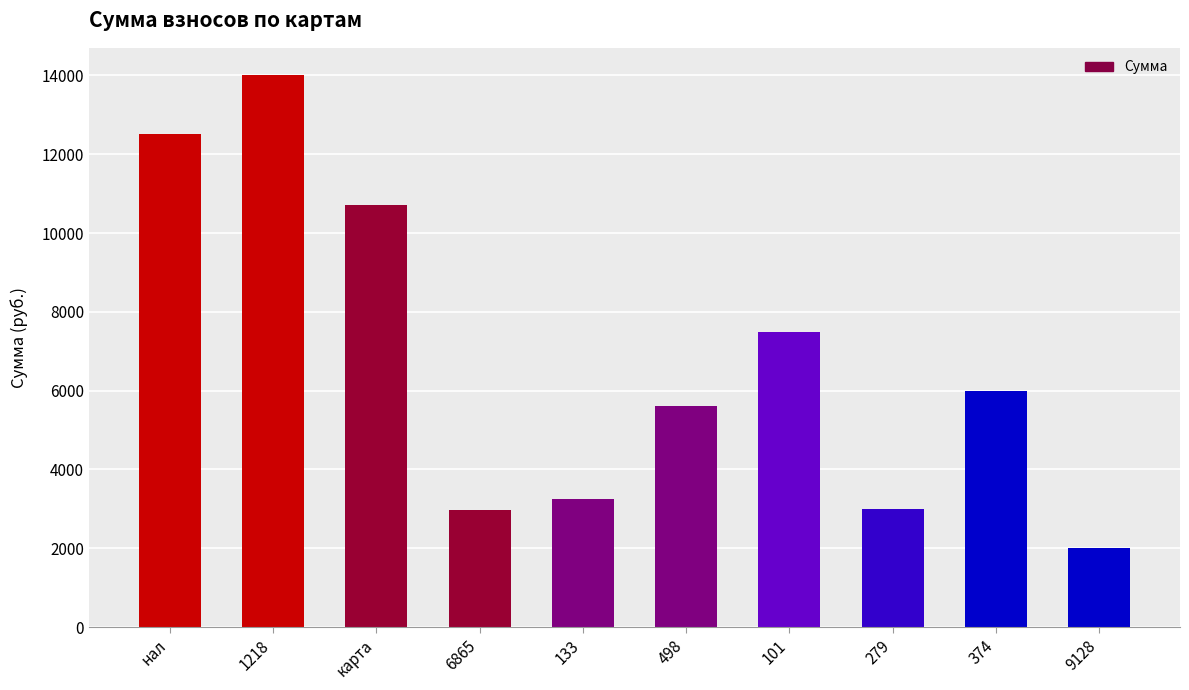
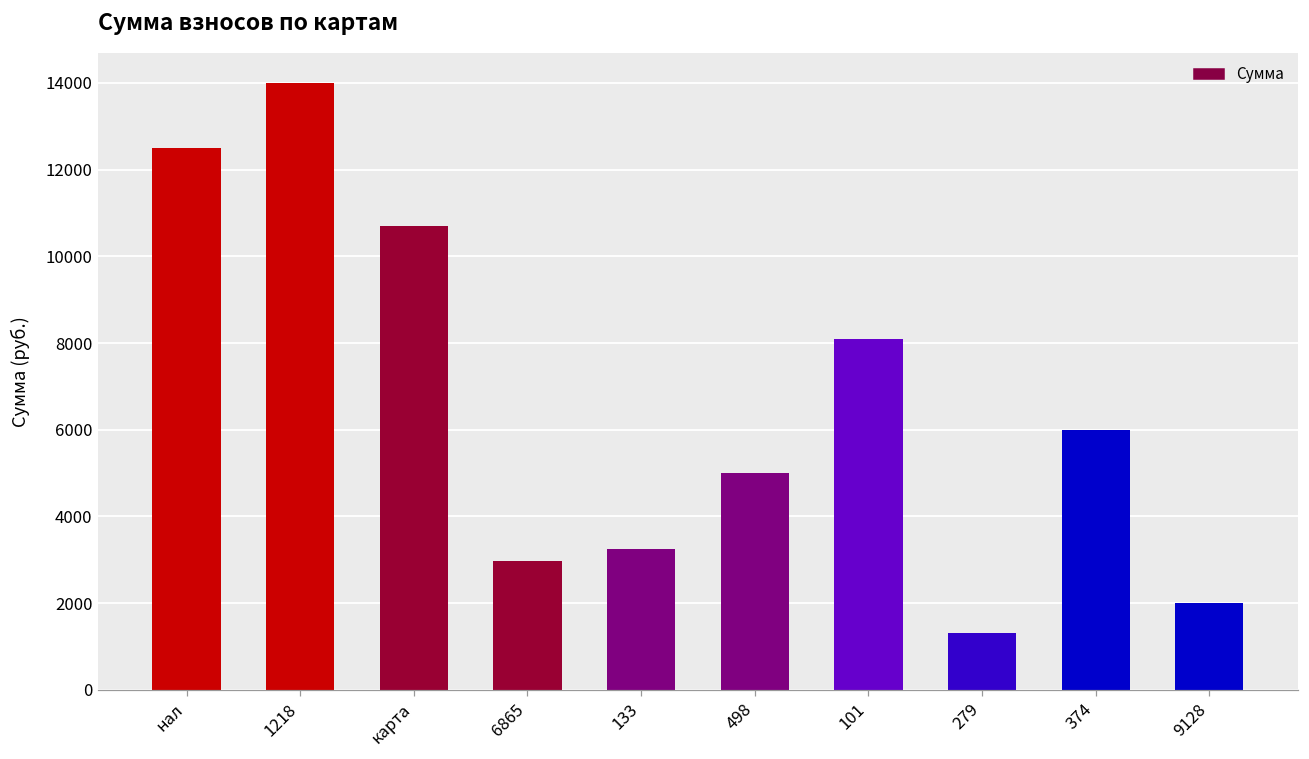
  {
    "нал": 12500,
    "1218": 14000,
    "карта": 10700,
    "6865": 3000,
    "133": 3200,
-   "498": 5600,
-   "101": 7500,
-   "279": 3000,
+   "498": 5000,
+   "101": 8100,
+   "279": 1300,
    "374": 6000,
    "9128": 2000
  }
